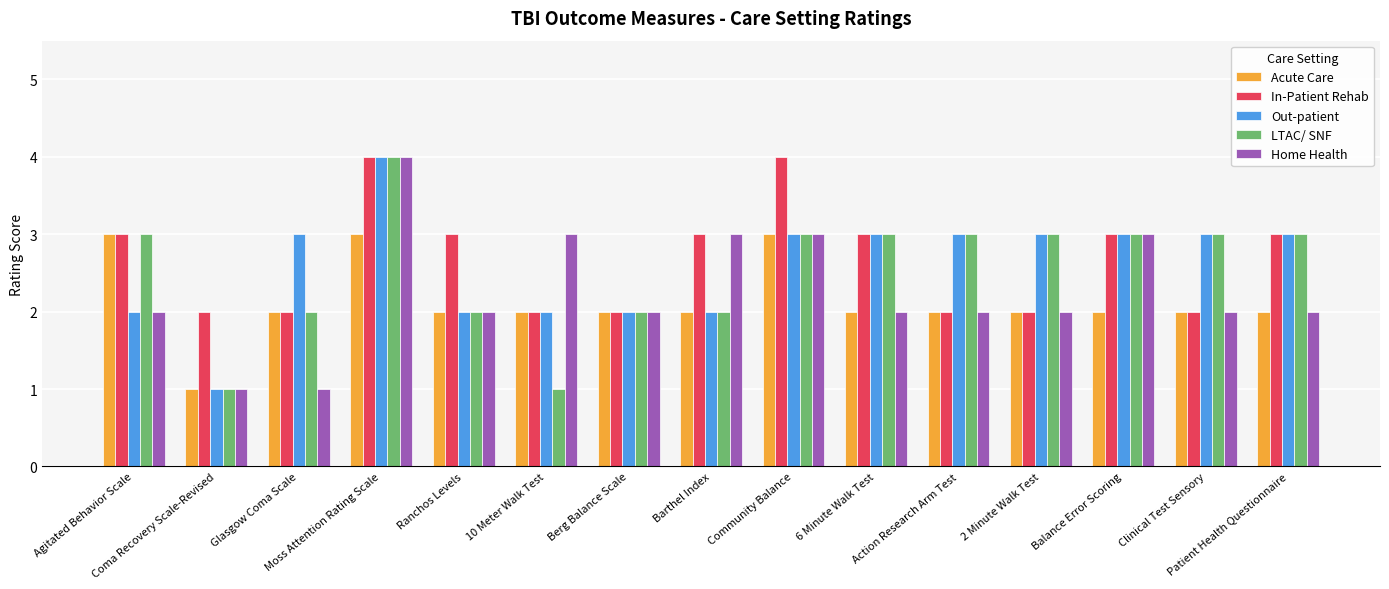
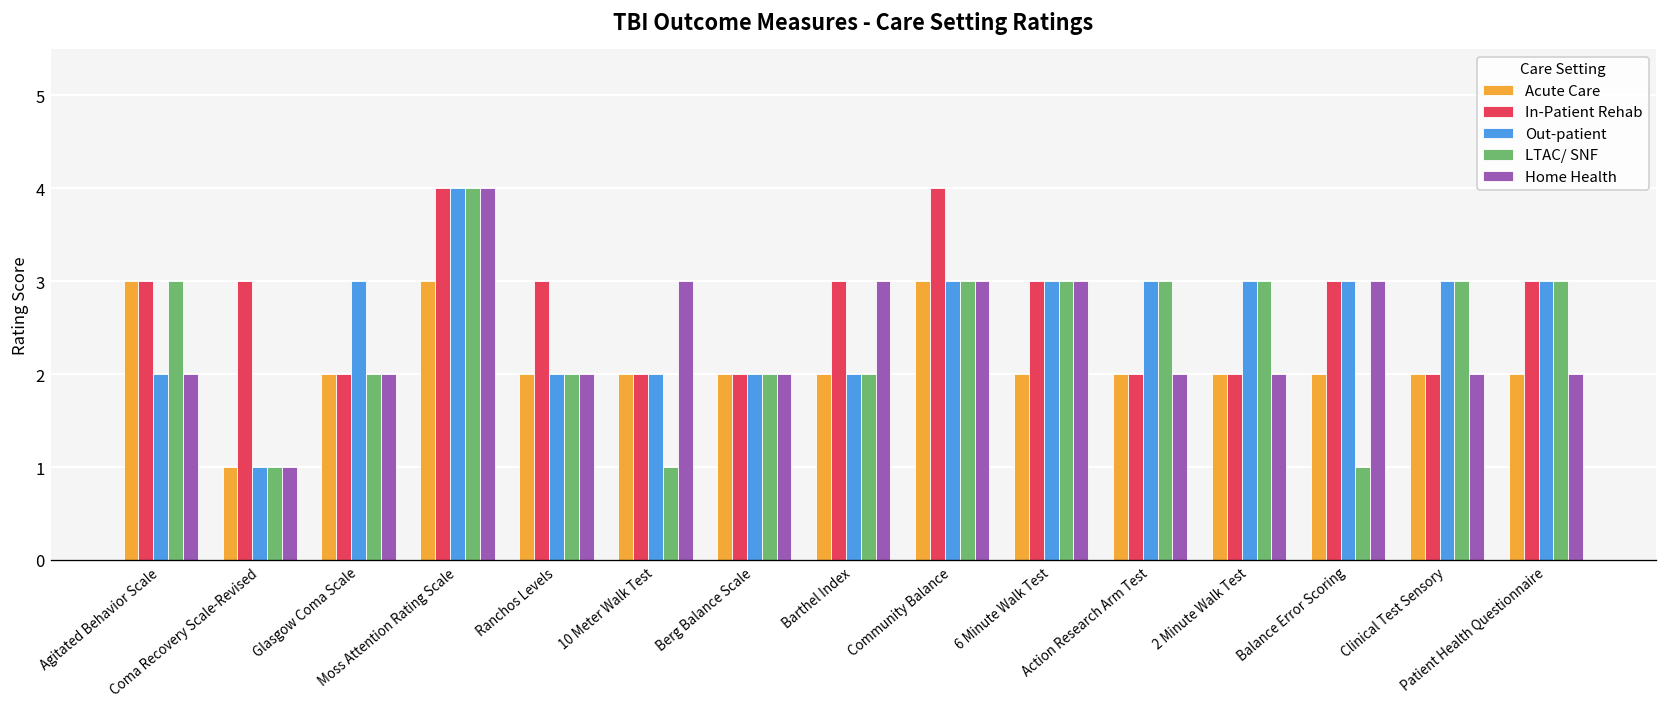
  {
    "Acute Care": {
      "Agitated Behavior Scale": 3,
      "Coma Recovery Scale-Revised": 1,
      "Glasgow Coma Scale": 2,
      "Moss Attention Rating Scale": 3,
      "Ranchos Levels": 2,
      "10 Meter Walk Test": 2,
      "Berg Balance Scale": 2,
      "Barthel Index": 2,
      "Community Balance": 3,
      "6 Minute Walk Test": 2,
      "Action Research Arm Test": 2,
      "2 Minute Walk Test": 2,
      "Balance Error Scoring": 2,
      "Clinical Test Sensory": 2,
      "Patient Health Questionnaire": 2
    },
    "In-Patient Rehab": {
      "Agitated Behavior Scale": 3,
-     "Coma Recovery Scale-Revised": 2,
+     "Coma Recovery Scale-Revised": 3,
      "Glasgow Coma Scale": 2,
      "Moss Attention Rating Scale": 4,
      "Ranchos Levels": 3,
      "10 Meter Walk Test": 2,
      "Berg Balance Scale": 2,
      "Barthel Index": 3,
      "Community Balance": 4,
      "6 Minute Walk Test": 3,
      "Action Research Arm Test": 2,
      "2 Minute Walk Test": 2,
      "Balance Error Scoring": 3,
      "Clinical Test Sensory": 2,
      "Patient Health Questionnaire": 3
    },
    "Out-patient": {
      "Agitated Behavior Scale": 2,
      "Coma Recovery Scale-Revised": 1,
      "Glasgow Coma Scale": 3,
      "Moss Attention Rating Scale": 4,
      "Ranchos Levels": 2,
      "10 Meter Walk Test": 2,
      "Berg Balance Scale": 2,
      "Barthel Index": 2,
      "Community Balance": 3,
      "6 Minute Walk Test": 3,
      "Action Research Arm Test": 3,
      "2 Minute Walk Test": 3,
      "Balance Error Scoring": 3,
      "Clinical Test Sensory": 3,
      "Patient Health Questionnaire": 3
    },
    "LTAC/ SNF": {
      "Agitated Behavior Scale": 3,
      "Coma Recovery Scale-Revised": 1,
      "Glasgow Coma Scale": 2,
      "Moss Attention Rating Scale": 4,
      "Ranchos Levels": 2,
      "10 Meter Walk Test": 1,
      "Berg Balance Scale": 2,
      "Barthel Index": 2,
      "Community Balance": 3,
      "6 Minute Walk Test": 3,
      "Action Research Arm Test": 3,
      "2 Minute Walk Test": 3,
-     "Balance Error Scoring": 3,
+     "Balance Error Scoring": 1,
      "Clinical Test Sensory": 3,
      "Patient Health Questionnaire": 3
    },
    "Home Health": {
      "Agitated Behavior Scale": 2,
      "Coma Recovery Scale-Revised": 1,
-     "Glasgow Coma Scale": 1,
+     "Glasgow Coma Scale": 2,
      "Moss Attention Rating Scale": 4,
      "Ranchos Levels": 2,
      "10 Meter Walk Test": 3,
      "Berg Balance Scale": 2,
      "Barthel Index": 3,
      "Community Balance": 3,
-     "6 Minute Walk Test": 2,
+     "6 Minute Walk Test": 3,
      "Action Research Arm Test": 2,
      "2 Minute Walk Test": 2,
      "Balance Error Scoring": 3,
      "Clinical Test Sensory": 2,
      "Patient Health Questionnaire": 2
    }
  }
